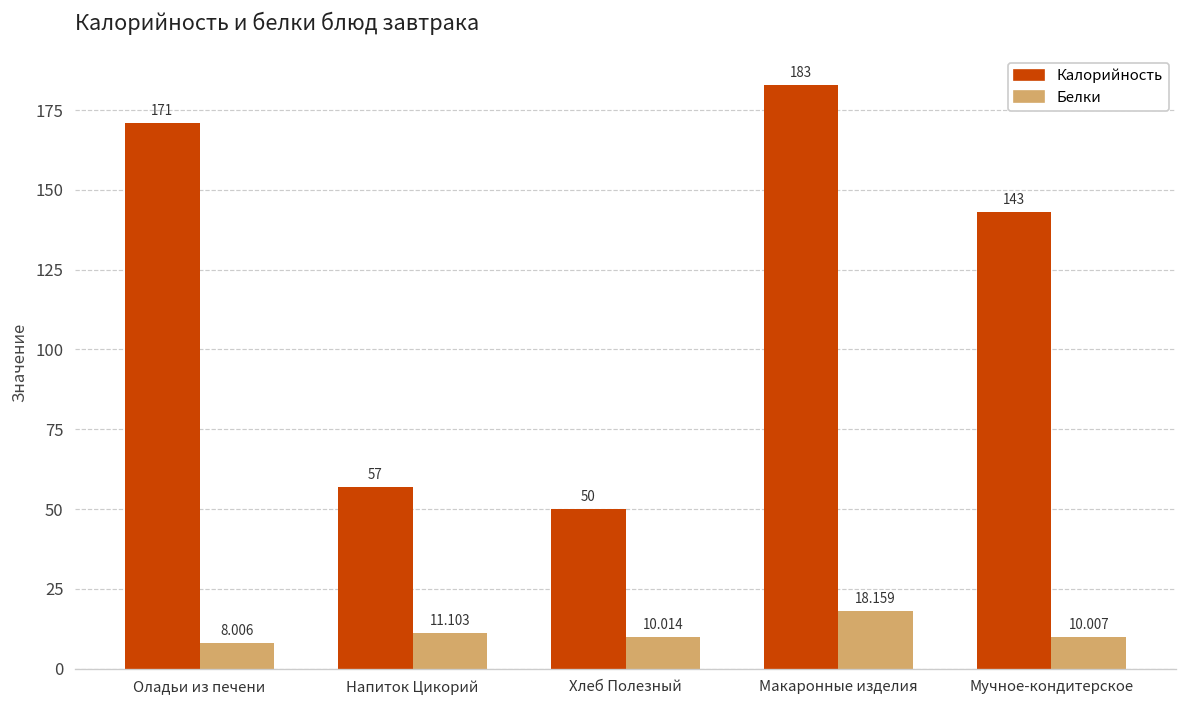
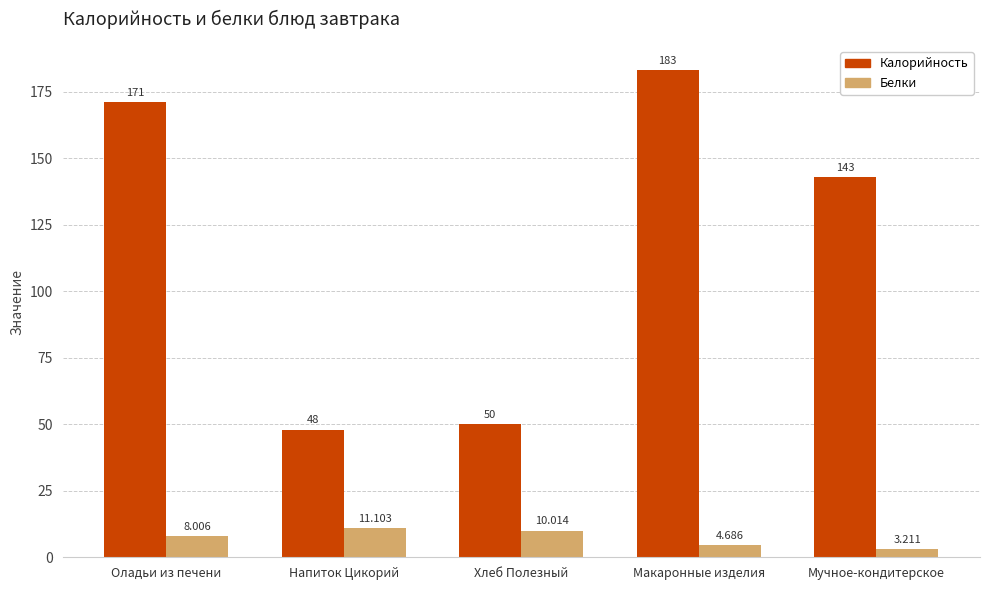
  {
    "Калорийность": {
      "Оладьи из печени": 171,
-     "Напиток Цикорий": 57,
+     "Напиток Цикорий": 48,
      "Хлеб Полезный": 50,
      "Макаронные изделия": 183,
      "Мучное-кондитерское": 143
    },
    "Белки": {
      "Оладьи из печени": 8.006,
      "Напиток Цикорий": 11.103,
      "Хлеб Полезный": 10.014,
-     "Макаронные изделия": 18.159,
-     "Мучное-кондитерское": 10.007
+     "Макаронные изделия": 4.686,
+     "Мучное-кондитерское": 3.211
    }
  }
